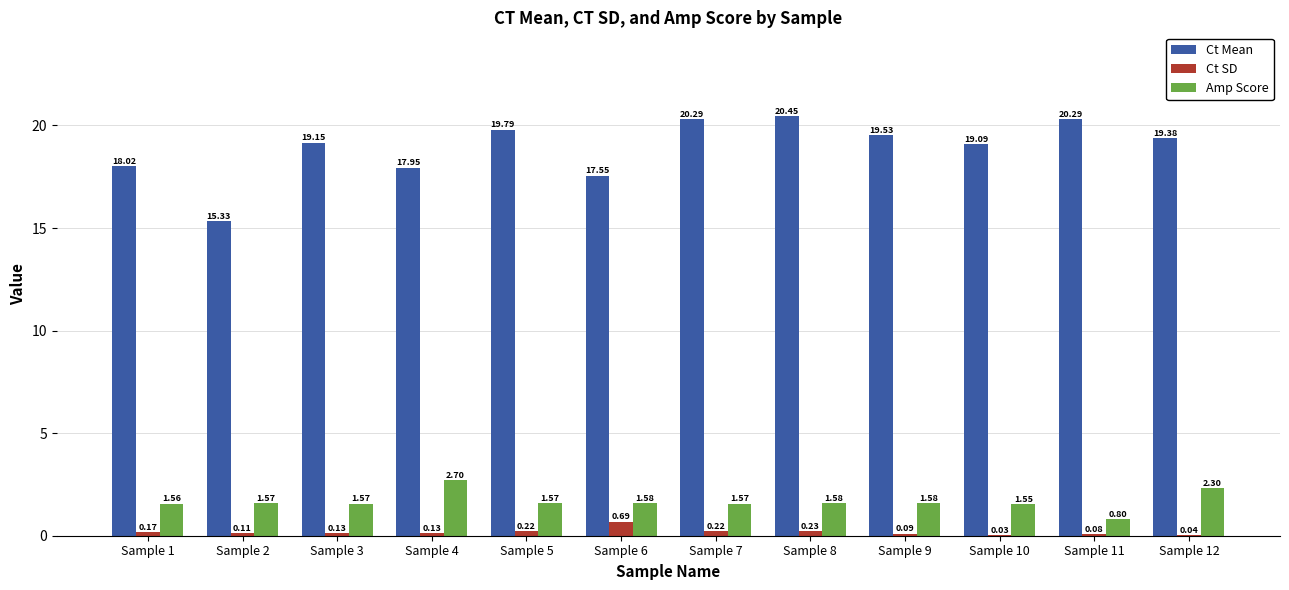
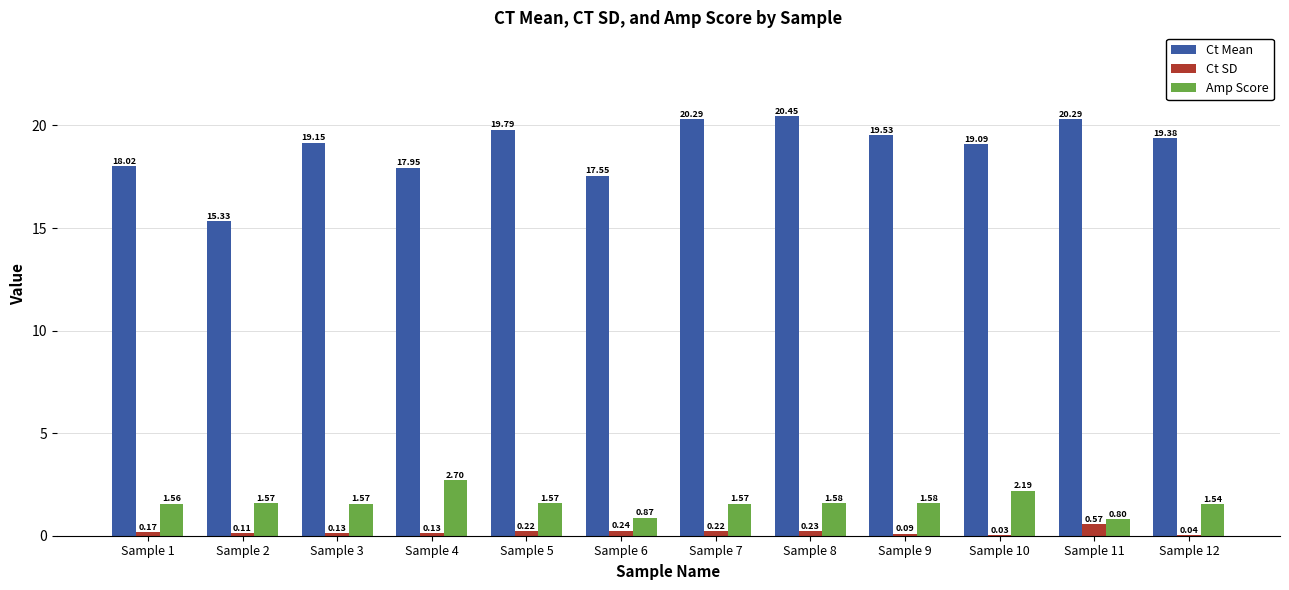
  {
    "Ct Mean": {
      "Sample 1": 18.02,
      "Sample 2": 15.33,
      "Sample 3": 19.15,
      "Sample 4": 17.95,
      "Sample 5": 19.79,
      "Sample 6": 17.55,
      "Sample 7": 20.29,
      "Sample 8": 20.45,
      "Sample 9": 19.53,
      "Sample 10": 19.09,
      "Sample 11": 20.29,
      "Sample 12": 19.38
    },
    "Ct SD": {
      "Sample 1": 0.17,
      "Sample 2": 0.11,
      "Sample 3": 0.13,
      "Sample 4": 0.13,
      "Sample 5": 0.22,
-     "Sample 6": 0.69,
+     "Sample 6": 0.24,
      "Sample 7": 0.22,
      "Sample 8": 0.23,
      "Sample 9": 0.09,
      "Sample 10": 0.03,
-     "Sample 11": 0.08,
+     "Sample 11": 0.57,
      "Sample 12": 0.04
    },
    "Amp Score": {
      "Sample 1": 1.56,
      "Sample 2": 1.57,
      "Sample 3": 1.57,
      "Sample 4": 2.70,
      "Sample 5": 1.57,
-     "Sample 6": 1.58,
+     "Sample 6": 0.87,
      "Sample 7": 1.57,
      "Sample 8": 1.58,
      "Sample 9": 1.58,
-     "Sample 10": 1.55,
+     "Sample 10": 2.19,
      "Sample 11": 0.80,
-     "Sample 12": 2.30
+     "Sample 12": 1.54
    }
  }
